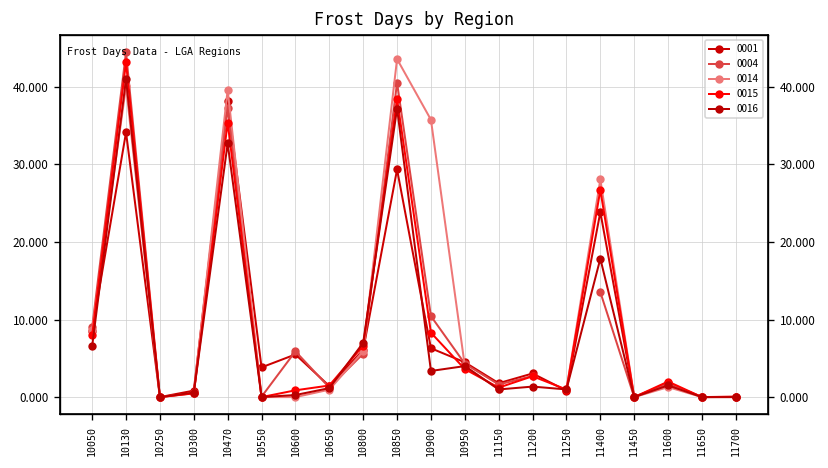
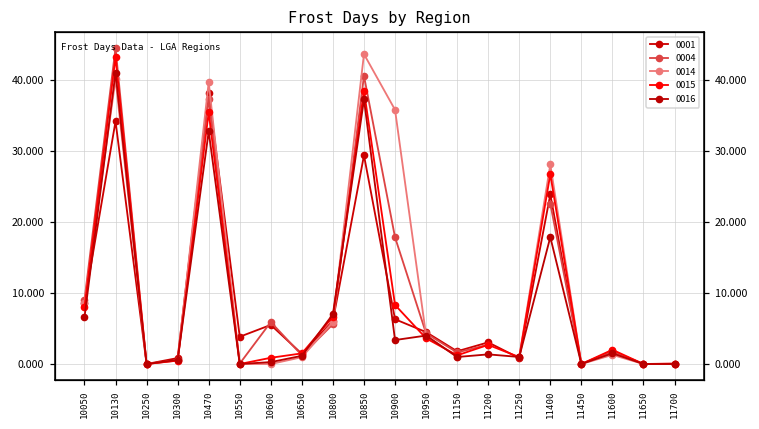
  {
    "0004": {
      "10130": 44,
      "10470": 37,
      "10600": 6,
      "10850": 41,
-     "10900": 10,
-     "11400": 14
+     "10900": 18,
+     "11400": 23
    },
    "0014": {
      "10130": 40,
      "10470": 40,
      "10850": 44,
      "10900": 36,
      "11400": 28
    }
  }
